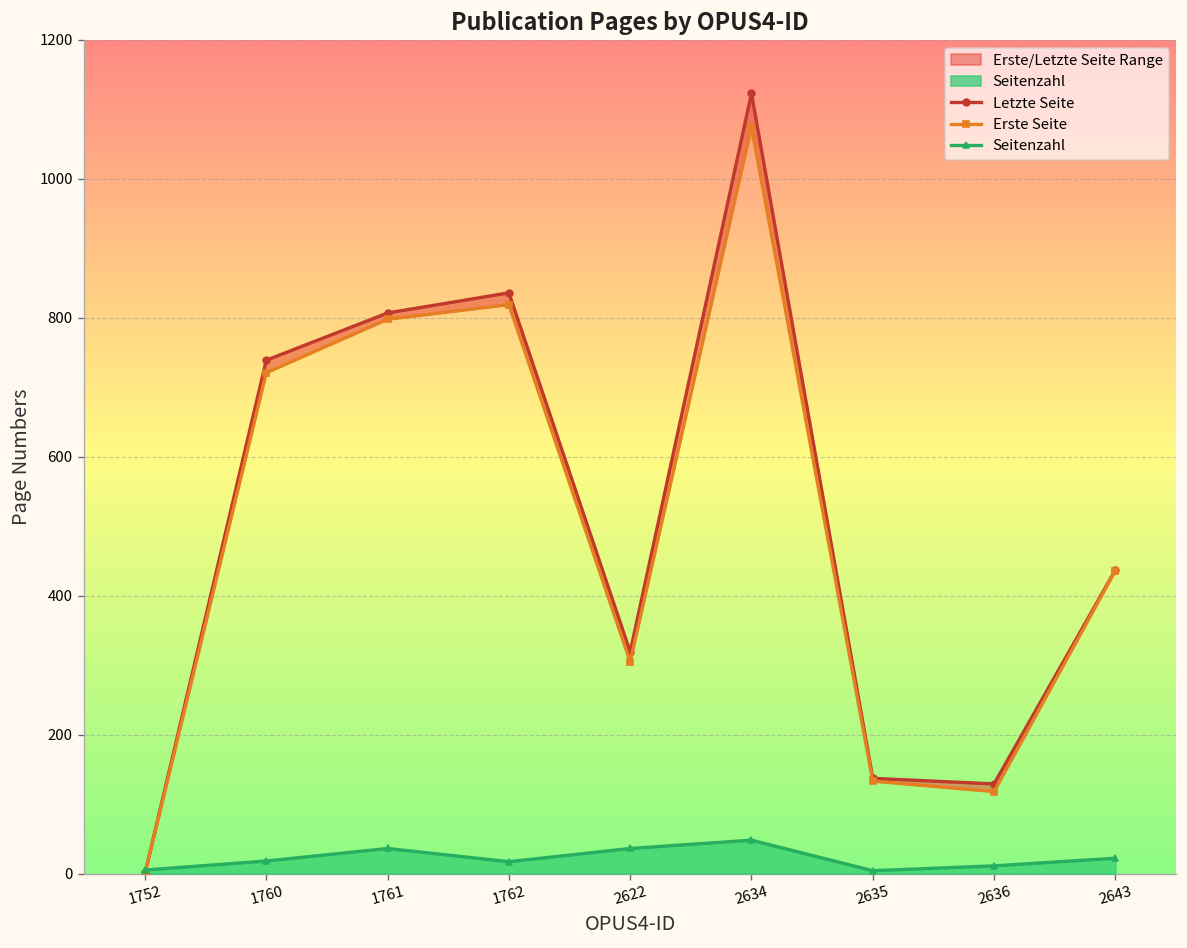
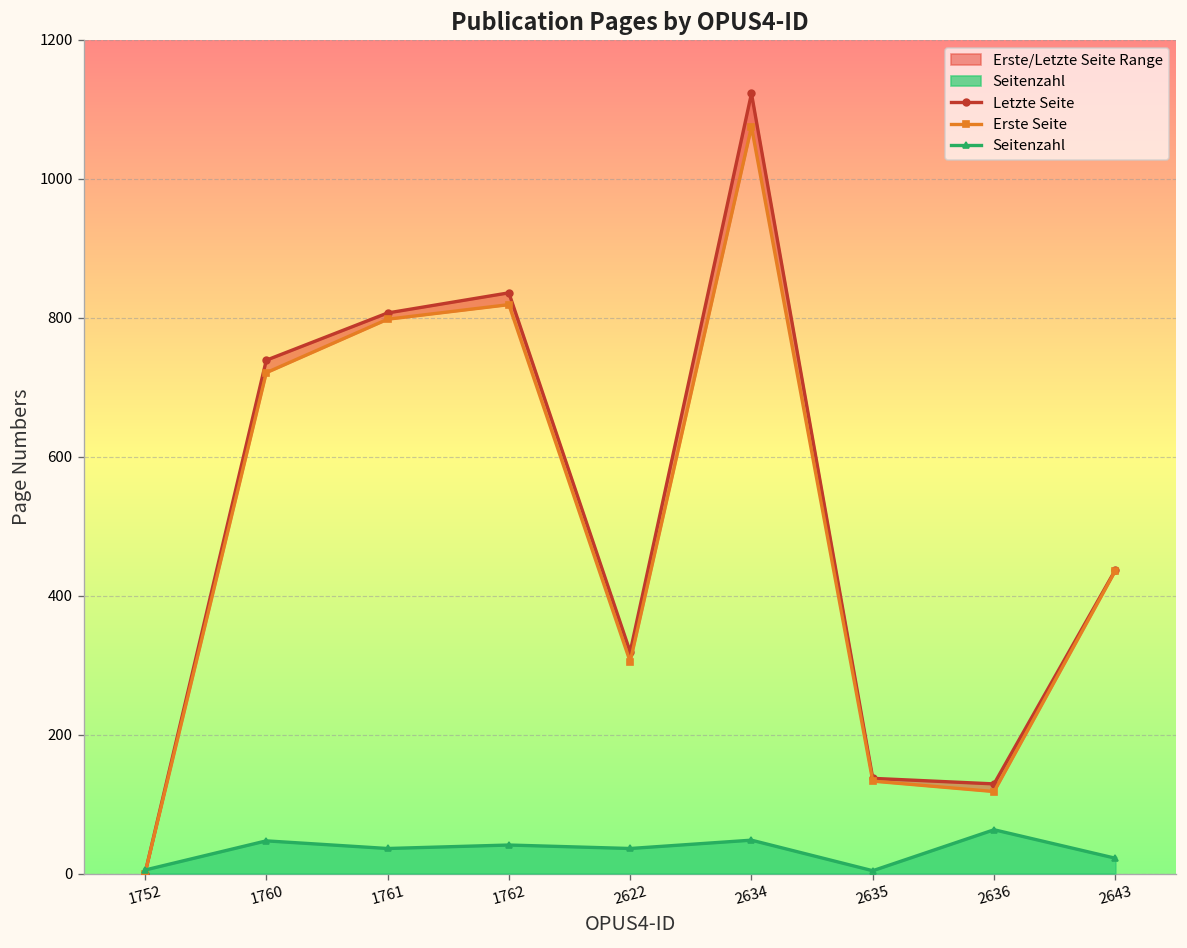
  {
    "Seitenzahl": {
      "1752": 10,
-     "1760": 20,
+     "1760": 50,
      "1761": 40,
-     "1762": 20,
+     "1762": 40,
      "2622": 40,
      "2634": 50,
      "2635": 0,
-     "2636": 10,
+     "2636": 60,
      "2643": 20
    }
  }
